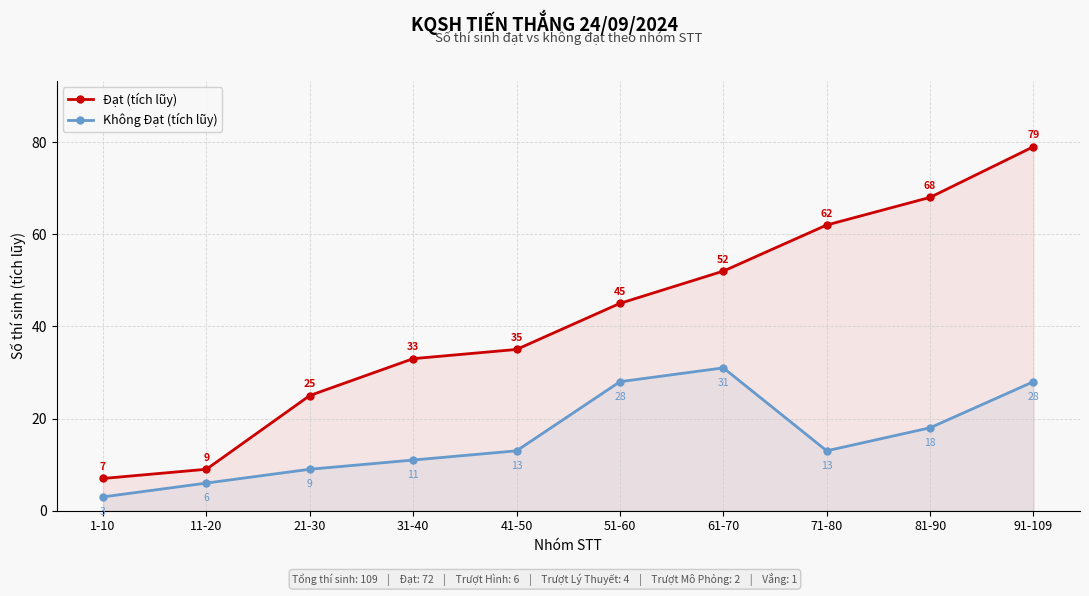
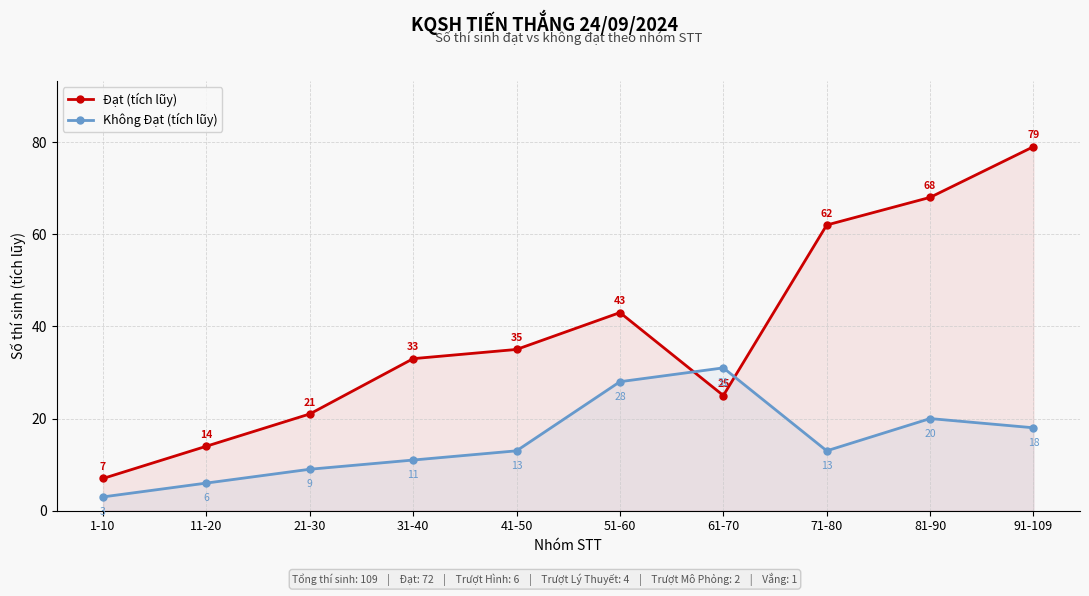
  {
    "Đạt (tích lũy)": {
      "1-10": 7,
-     "11-20": 9,
-     "21-30": 25,
+     "11-20": 14,
+     "21-30": 21,
      "31-40": 33,
      "41-50": 35,
-     "51-60": 45,
-     "61-70": 52,
+     "51-60": 43,
+     "61-70": 25,
      "71-80": 62,
      "81-90": 68,
      "91-109": 79
    },
    "Không Đạt (tích lũy)": {
      "1-10": 3,
      "11-20": 6,
      "21-30": 9,
      "31-40": 11,
      "41-50": 13,
      "51-60": 28,
      "71-80": 13,
-     "81-90": 18,
-     "91-109": 28
+     "81-90": 20,
+     "91-109": 18
    }
  }
